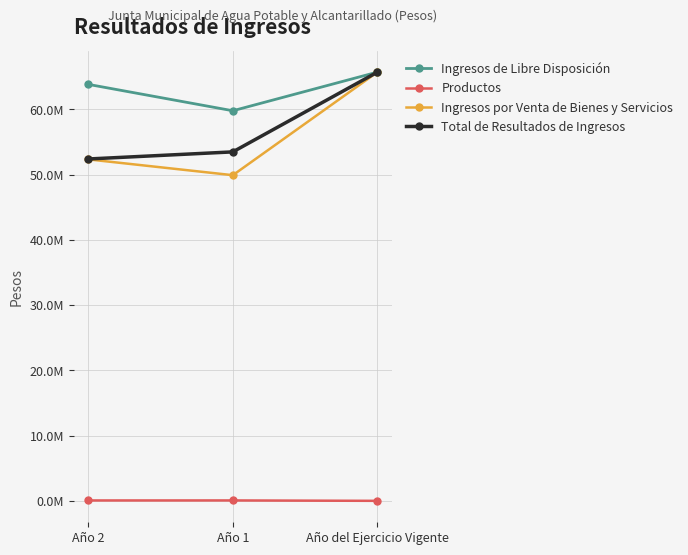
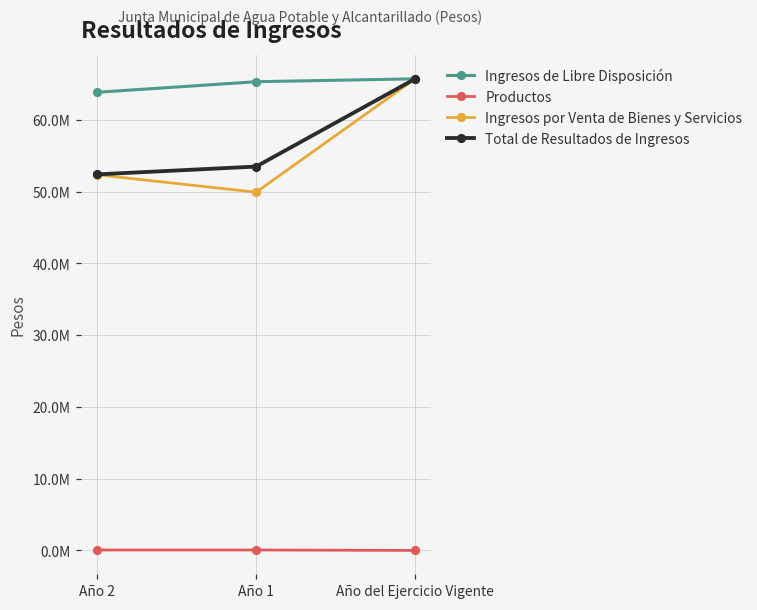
  {
    "Ingresos de Libre Disposición": {
      "Año 2": 64000000,
-     "Año 1": 60000000
+     "Año 1": 65000000
    },
    "Productos": {
      "Año 2": 0,
      "Año 1": 0,
      "Año del Ejercicio Vigente": 0
    },
    "Ingresos por Venta de Bienes y Servicios": {
      "Año 1": 50000000
    },
    "Total de Resultados de Ingresos": {
      "Año 1": 53000000
    }
  }
